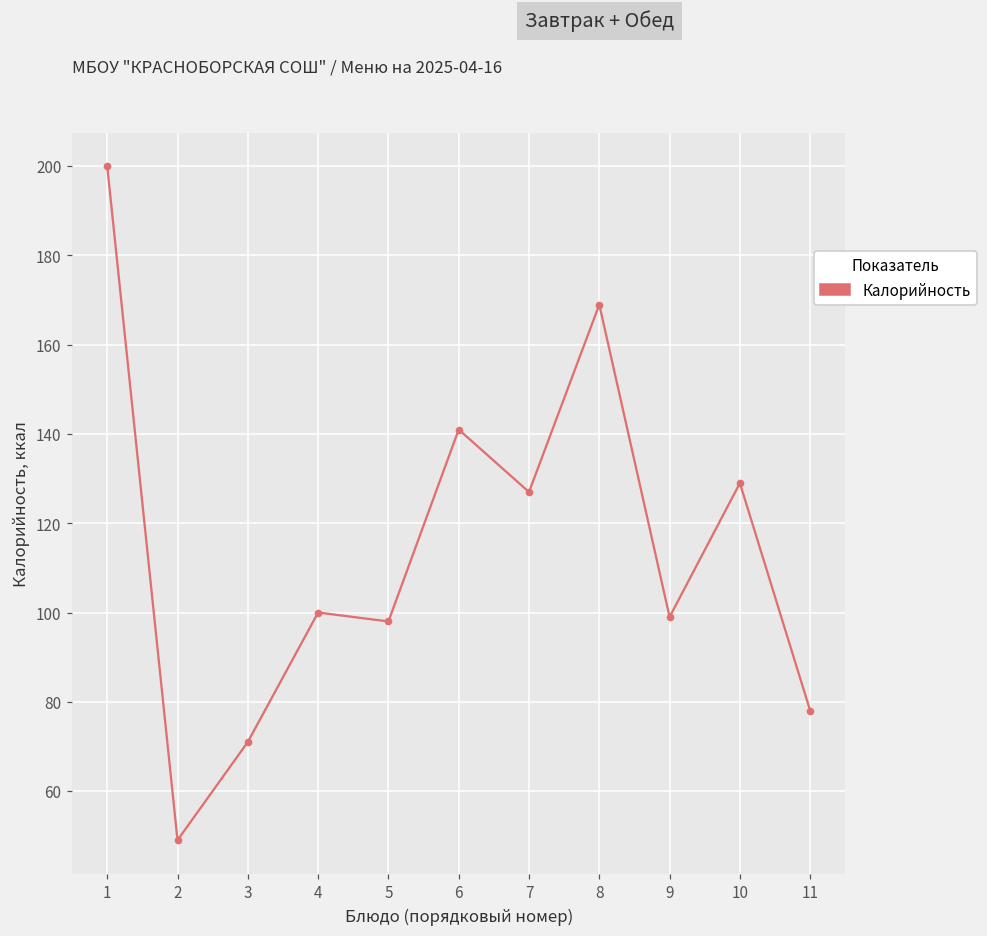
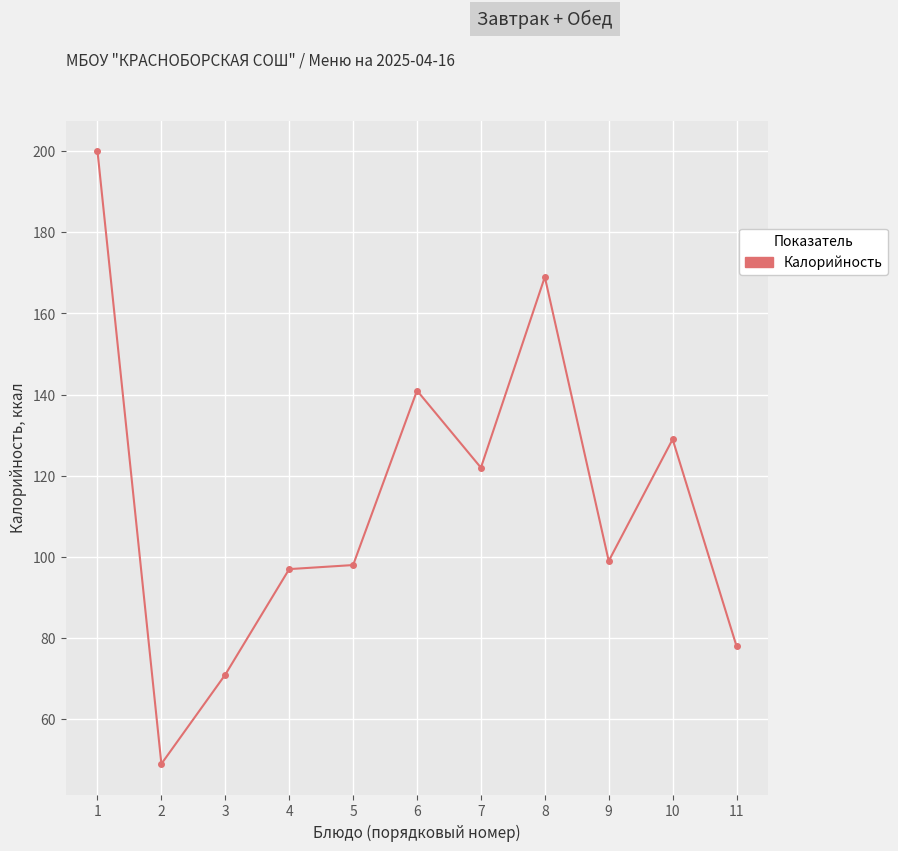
  {
    "1": 200,
    "2": 49,
    "3": 71,
-   "4": 100,
+   "4": 97,
    "5": 98,
    "6": 141,
-   "7": 127,
+   "7": 122,
    "8": 169,
    "9": 99,
    "10": 129,
    "11": 78
  }
